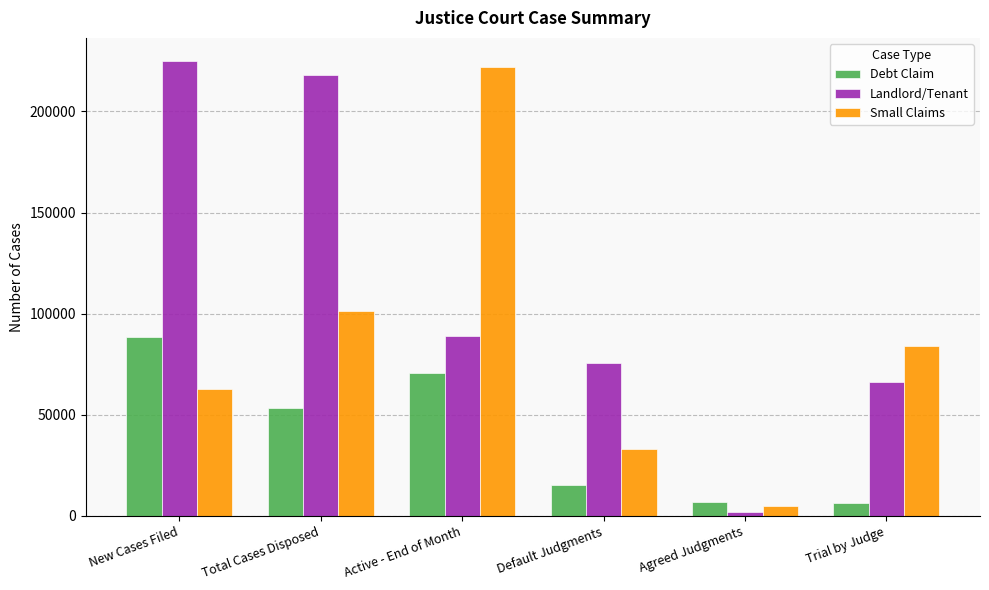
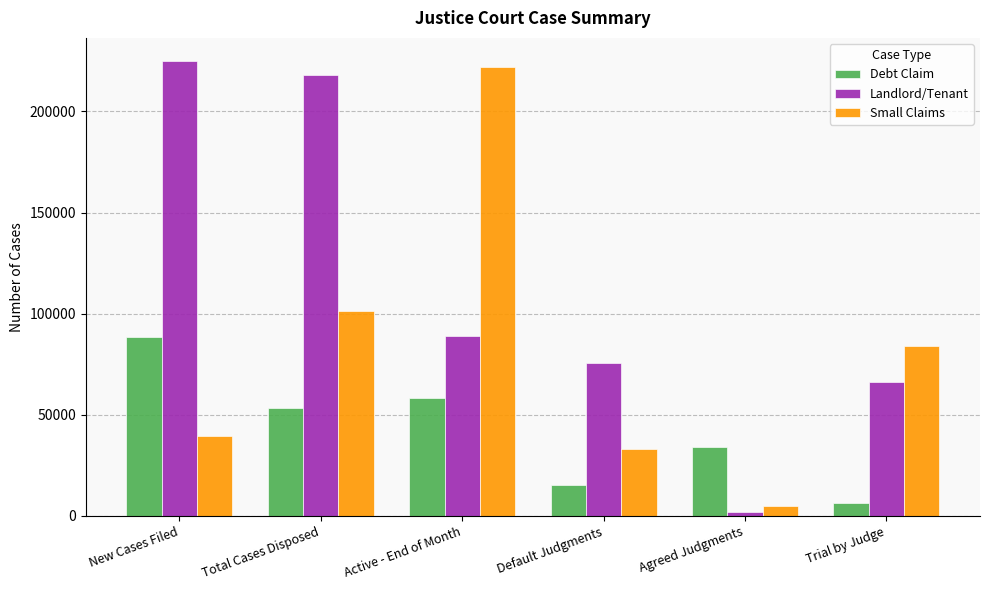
  {
    "Debt Claim": {
      "New Cases Filed": 88000,
      "Total Cases Disposed": 54000,
-     "Active - End of Month": 70000,
+     "Active - End of Month": 58000,
      "Default Judgments": 15000,
-     "Agreed Judgments": 7000,
+     "Agreed Judgments": 34000,
      "Trial by Judge": 6000
    },
    "Landlord/Tenant": {
      "New Cases Filed": 225000,
      "Total Cases Disposed": 218000,
      "Active - End of Month": 89000,
      "Default Judgments": 76000,
      "Agreed Judgments": 2000,
      "Trial by Judge": 66000
    },
    "Small Claims": {
-     "New Cases Filed": 63000,
+     "New Cases Filed": 39000,
      "Total Cases Disposed": 101000,
      "Active - End of Month": 222000,
      "Default Judgments": 33000,
      "Agreed Judgments": 5000,
      "Trial by Judge": 84000
    }
  }
